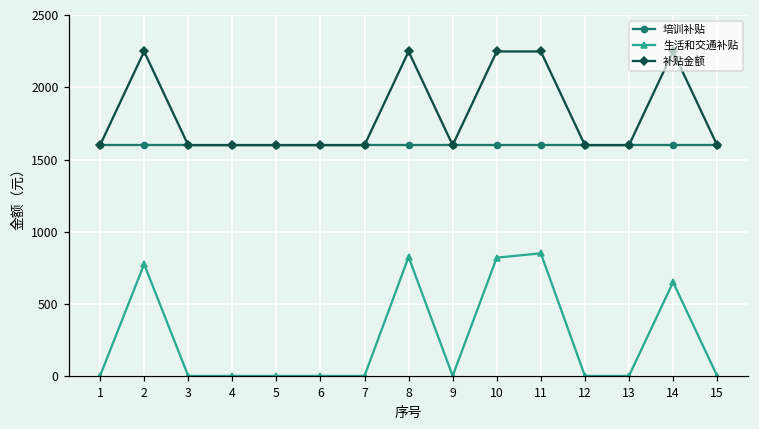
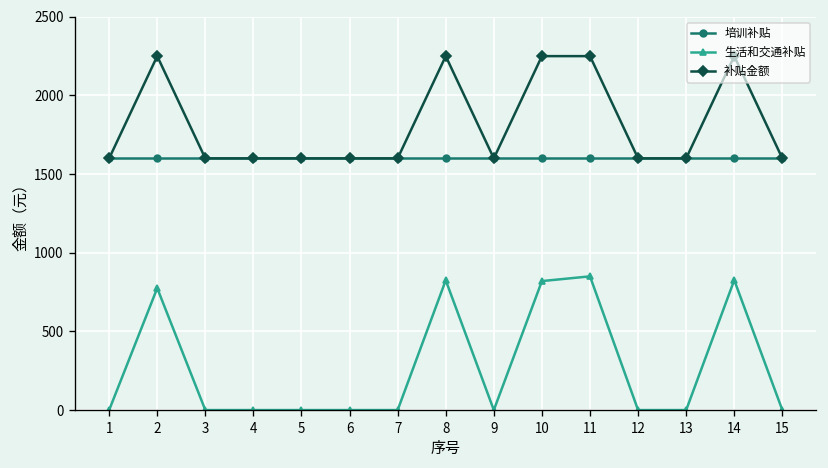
  {
    "培训补贴": {
      "2": 1600,
      "8": 1600,
      "10": 1600,
      "11": 1600,
      "14": 1600
    },
    "生活和交通补贴": {
      "1": 0,
      "2": 780,
      "3": 0,
      "4": 0,
      "5": 0,
      "6": 0,
      "7": 0,
      "8": 830,
      "9": 0,
      "10": 820,
      "11": 850,
      "12": 0,
      "13": 0,
-     "14": 650,
+     "14": 830,
      "15": 0
    },
    "补贴金额": {
      "2": 2250,
      "8": 2250,
      "10": 2250,
      "11": 2250
    }
  }
